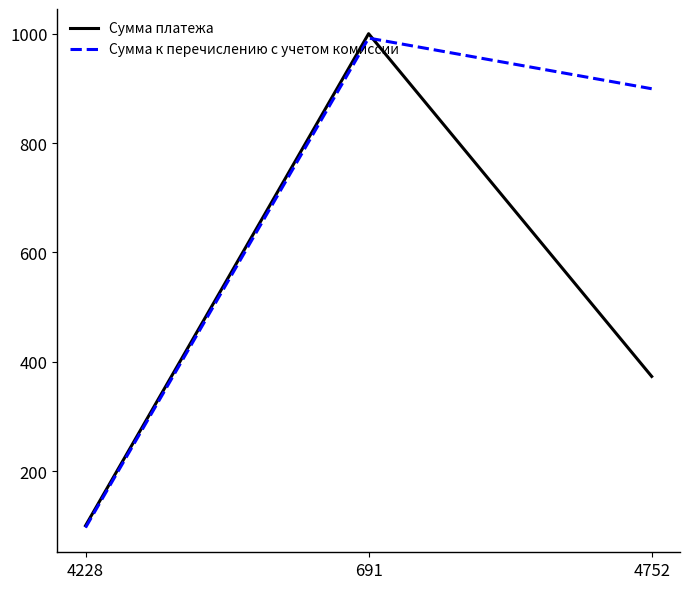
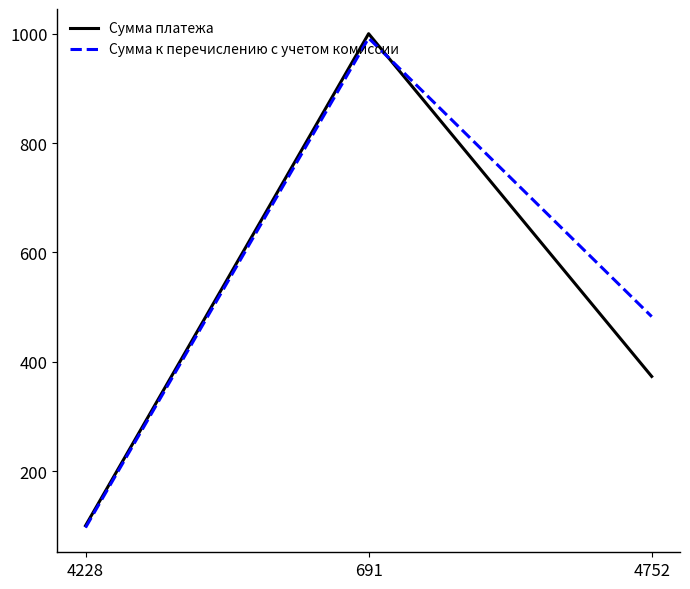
  {
    "Сумма платежа": {
      "691": 1000,
      "4752": 370
    },
    "Сумма к перечислению с учетом комиссии": {
      "691": 990,
-     "4752": 900
+     "4752": 480
    }
  }
